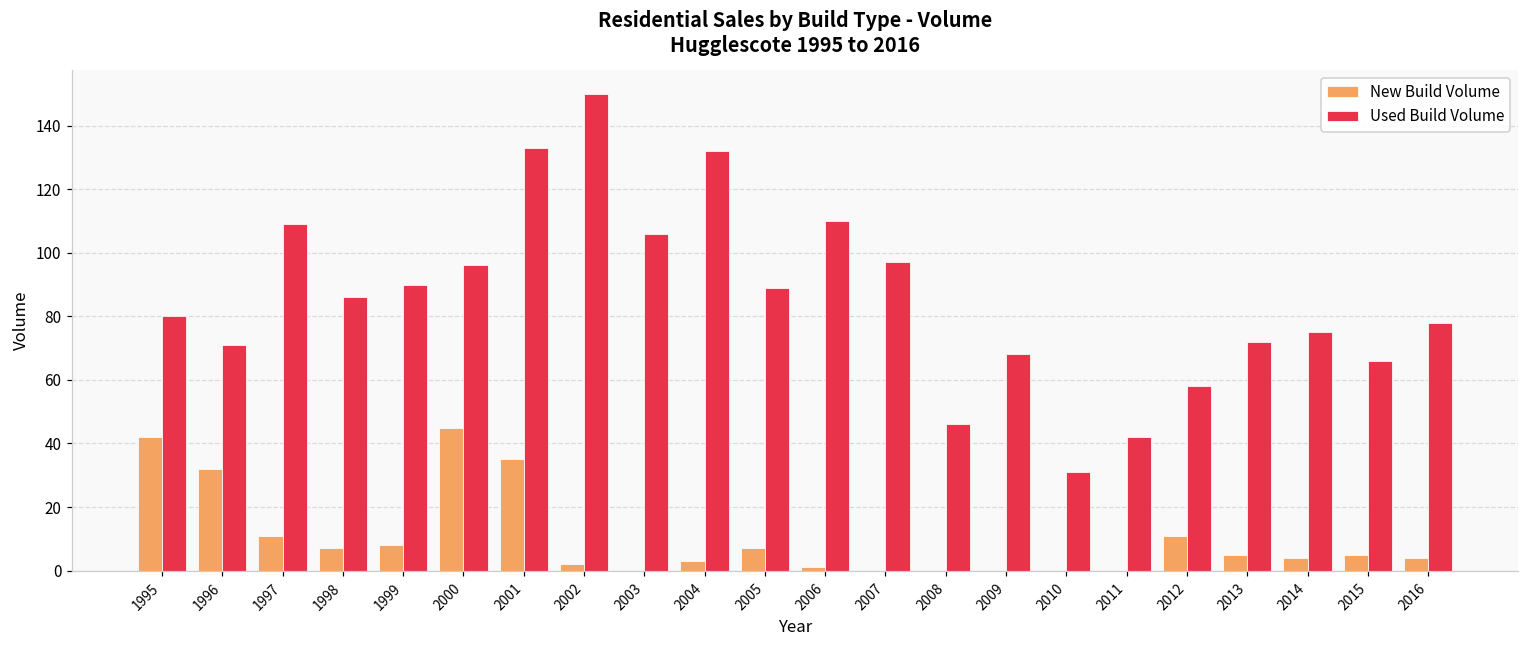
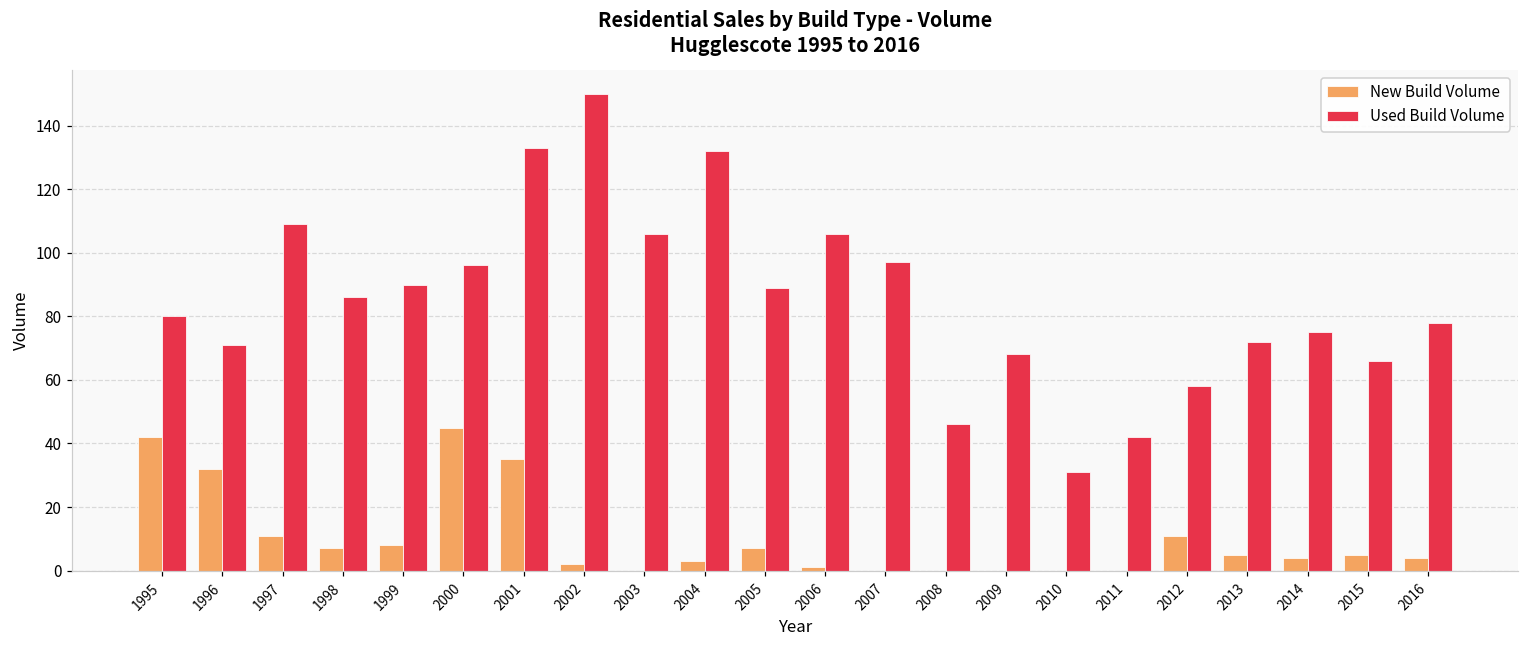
  {
    "New Build Volume": {
      "1995": 42,
      "1996": 32,
      "1997": 11,
      "1998": 7,
      "1999": 8,
      "2000": 45,
      "2001": 35,
      "2002": 2,
      "2003": 0,
      "2004": 3,
      "2005": 7,
      "2006": 1,
      "2007": 0,
      "2008": 0,
      "2009": 0,
      "2010": 0,
      "2011": 0,
      "2012": 11,
      "2013": 5,
      "2014": 4,
      "2015": 5,
      "2016": 4
    },
    "Used Build Volume": {
      "1995": 80,
      "1996": 71,
      "1997": 109,
      "1998": 86,
      "1999": 90,
      "2000": 96,
      "2001": 133,
      "2002": 150,
      "2003": 106,
      "2004": 132,
      "2005": 89,
-     "2006": 110,
+     "2006": 106,
      "2007": 97,
      "2008": 46,
      "2009": 68,
      "2010": 31,
      "2011": 42,
      "2012": 58,
      "2013": 72,
      "2014": 75,
      "2015": 66,
      "2016": 78
    }
  }
